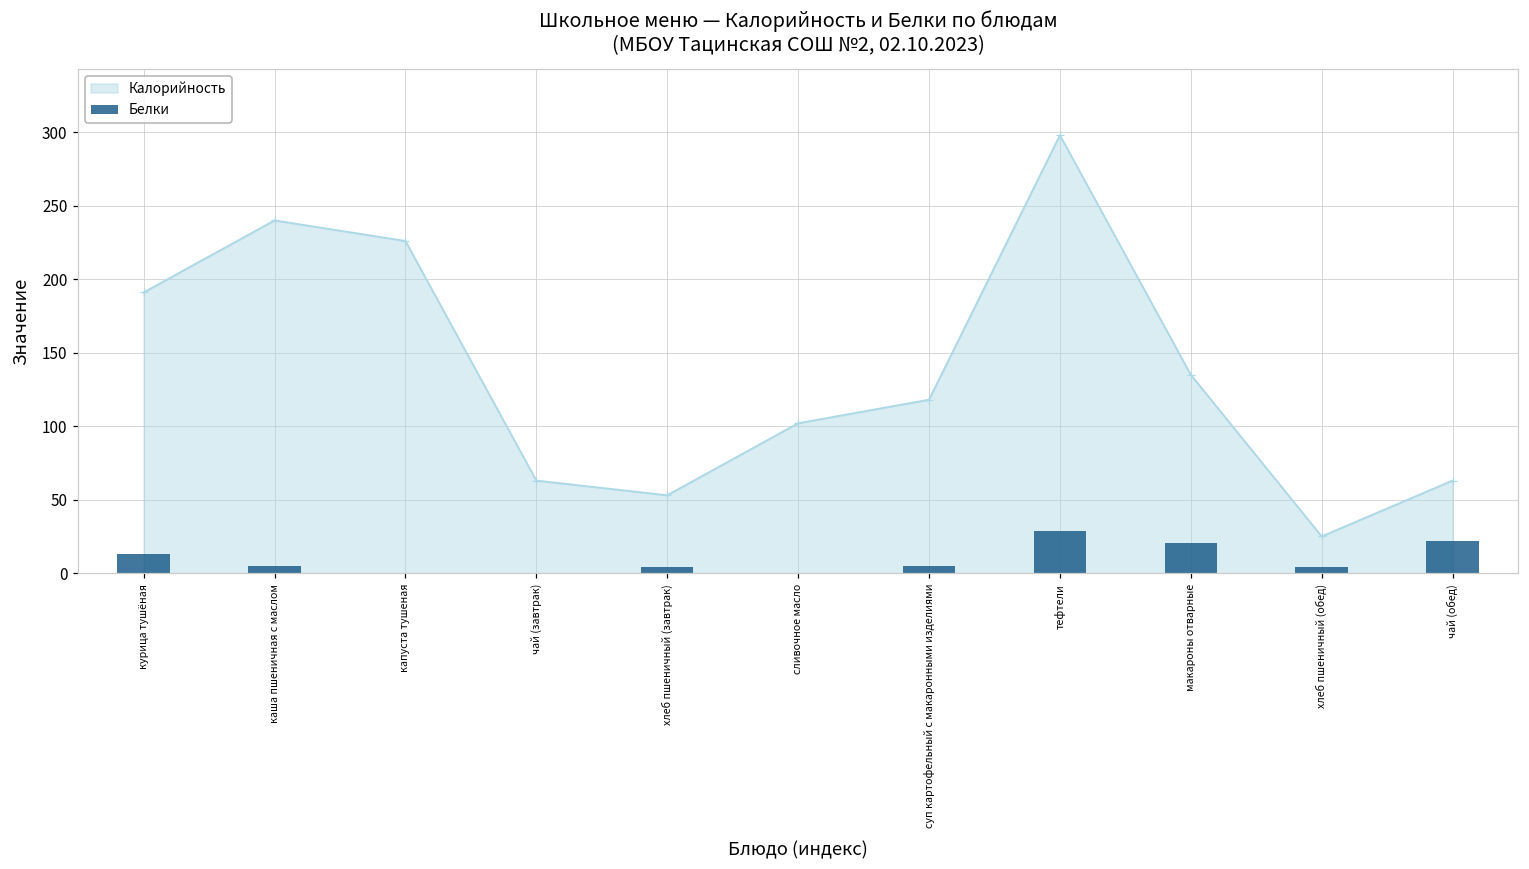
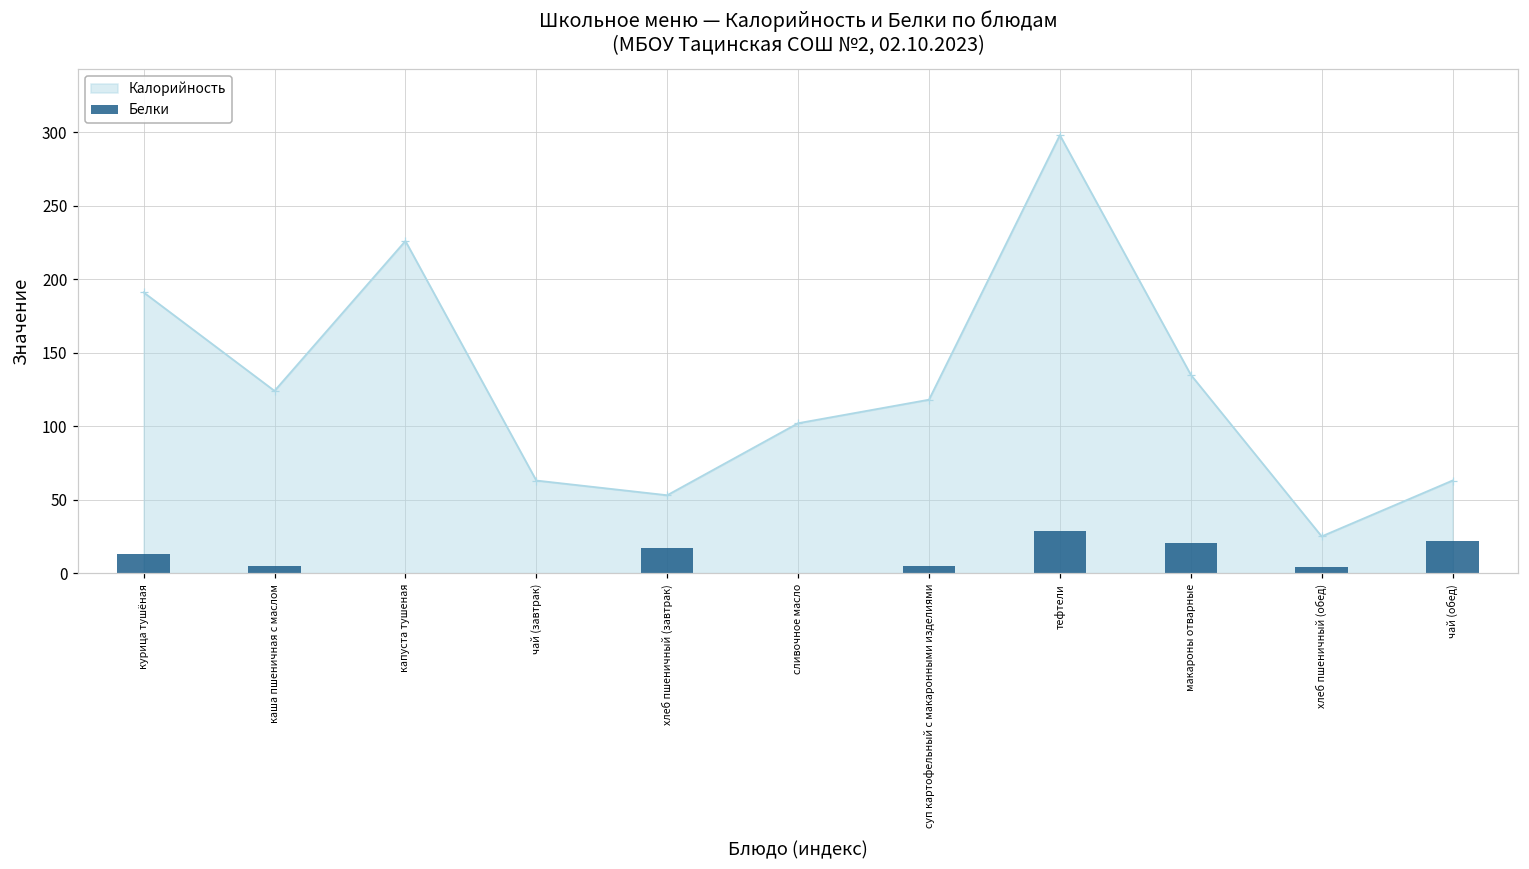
  {
    "Калорийность": {
      "курица тушёная": 191,
-     "каша пшеничная с маслом": 240,
+     "каша пшеничная с маслом": 124,
      "капуста тушеная": 226,
      "чай (завтрак)": 63,
      "хлеб пшеничный (завтрак)": 53,
      "сливочное масло": 102,
      "суп картофельный с макаронными изделиями": 118,
      "тефтели": 298,
      "макароны отварные": 135,
      "хлеб пшеничный (обед)": 25,
      "чай (обед)": 63
    },
    "Белки": {
      "курица тушёная": 13,
      "каша пшеничная с маслом": 5,
-     "хлеб пшеничный (завтрак)": 4,
+     "хлеб пшеничный (завтрак)": 17,
      "суп картофельный с макаронными изделиями": 5,
      "тефтели": 28,
      "макароны отварные": 20,
      "хлеб пшеничный (обед)": 4,
      "чай (обед)": 22
    }
  }
